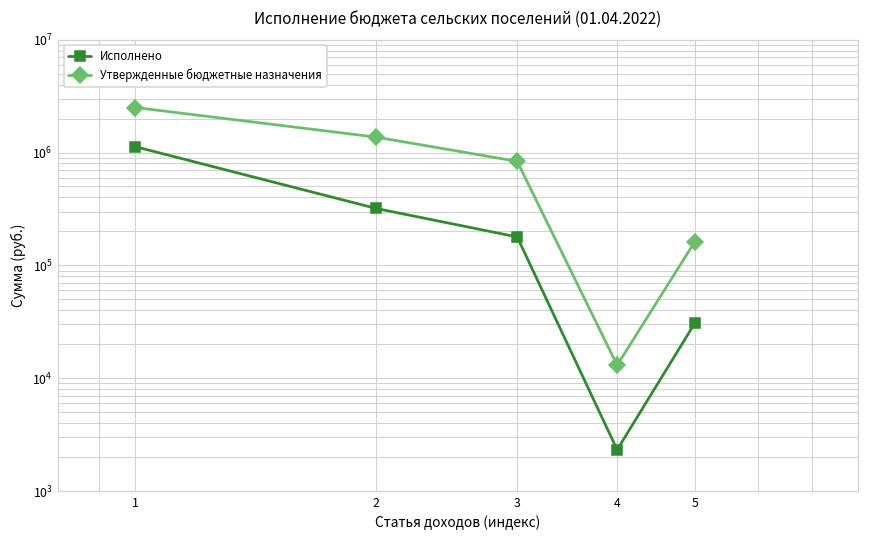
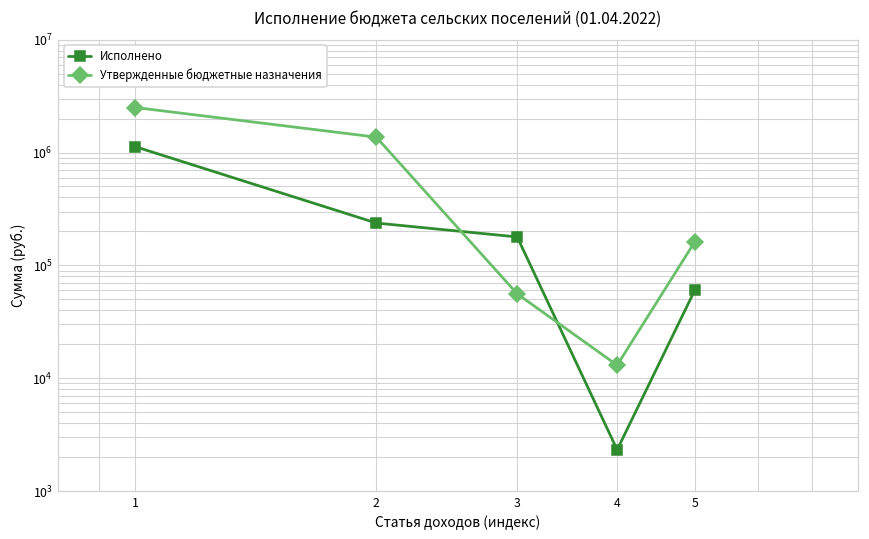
  {
    "Исполнено": {
      "1": 1100000,
-     "2": 320000,
+     "2": 240000,
      "3": 180000,
      "4": 2300,
-     "5": 31000
+     "5": 60000
    },
    "Утвержденные бюджетные назначения": {
      "1": 2500000,
      "2": 1400000,
-     "3": 800000,
+     "3": 60000,
      "4": 13000,
      "5": 160000
    }
  }
